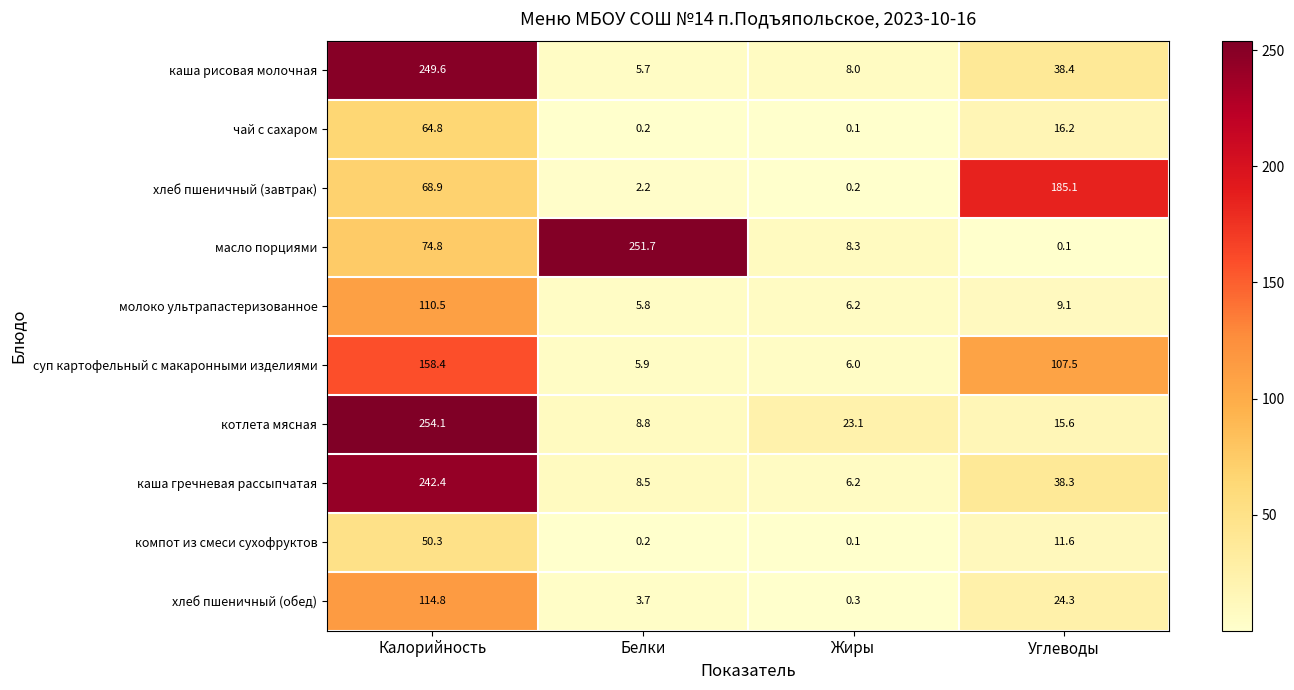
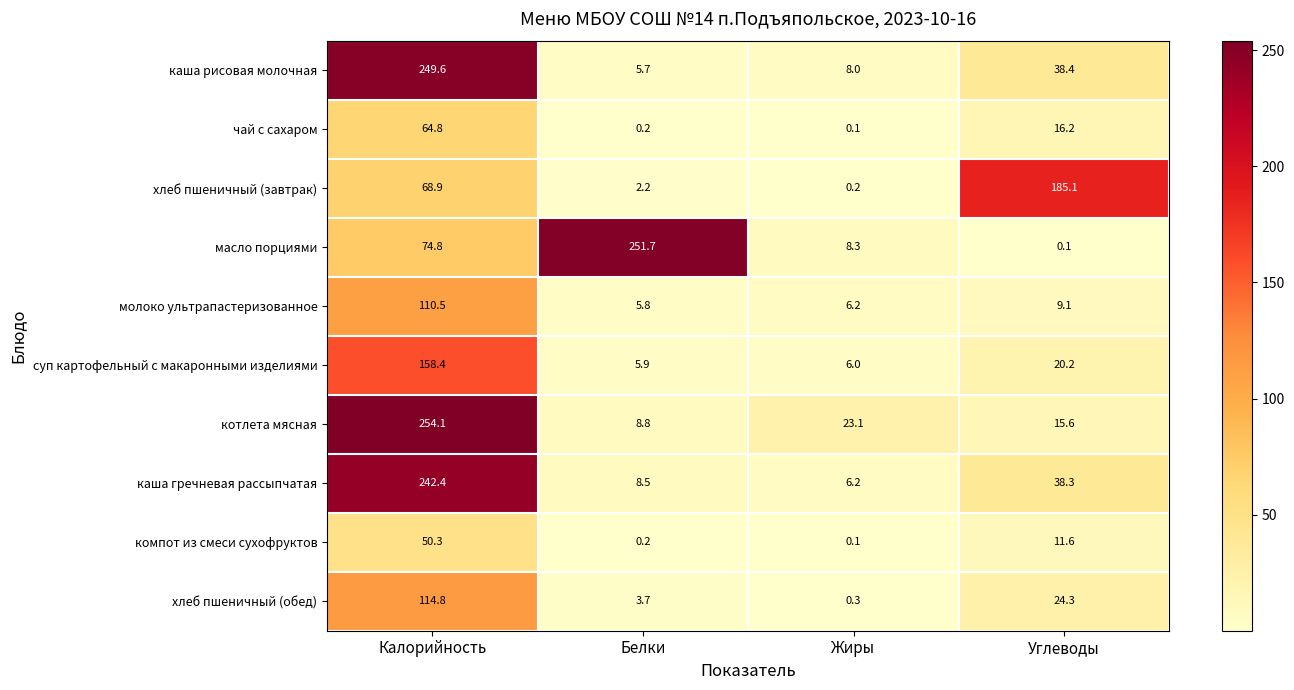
  {
    "каша рисовая молочная": {
      "Калорийность": 249.6,
      "Белки": 5.7,
      "Жиры": 8.0,
      "Углеводы": 38.4
    },
    "чай с сахаром": {
      "Калорийность": 64.8,
      "Белки": 0.2,
      "Жиры": 0.1,
      "Углеводы": 16.2
    },
    "хлеб пшеничный (завтрак)": {
      "Калорийность": 68.9,
      "Белки": 2.2,
      "Жиры": 0.2,
      "Углеводы": 185.1
    },
    "масло порциями": {
      "Калорийность": 74.8,
      "Белки": 251.7,
      "Жиры": 8.3,
      "Углеводы": 0.1
    },
    "молоко ультрапастеризованное": {
      "Калорийность": 110.5,
      "Белки": 5.8,
      "Жиры": 6.2,
      "Углеводы": 9.1
    },
    "суп картофельный с макаронными изделиями": {
      "Калорийность": 158.4,
      "Белки": 5.9,
      "Жиры": 6.0,
-     "Углеводы": 107.5
+     "Углеводы": 20.2
    },
    "котлета мясная": {
      "Калорийность": 254.1,
      "Белки": 8.8,
      "Жиры": 23.1,
      "Углеводы": 15.6
    },
    "каша гречневая рассыпчатая": {
      "Калорийность": 242.4,
      "Белки": 8.5,
      "Жиры": 6.2,
      "Углеводы": 38.3
    },
    "компот из смеси сухофруктов": {
      "Калорийность": 50.3,
      "Белки": 0.2,
      "Жиры": 0.1,
      "Углеводы": 11.6
    },
    "хлеб пшеничный (обед)": {
      "Калорийность": 114.8,
      "Белки": 3.7,
      "Жиры": 0.3,
      "Углеводы": 24.3
    }
  }
